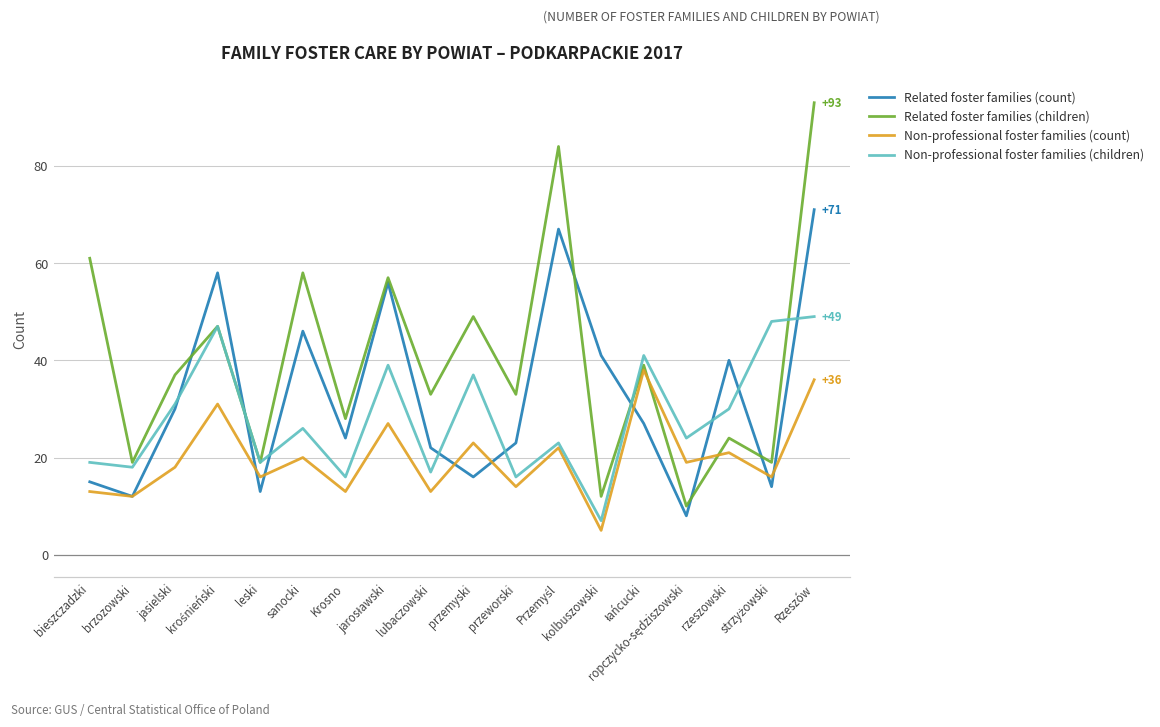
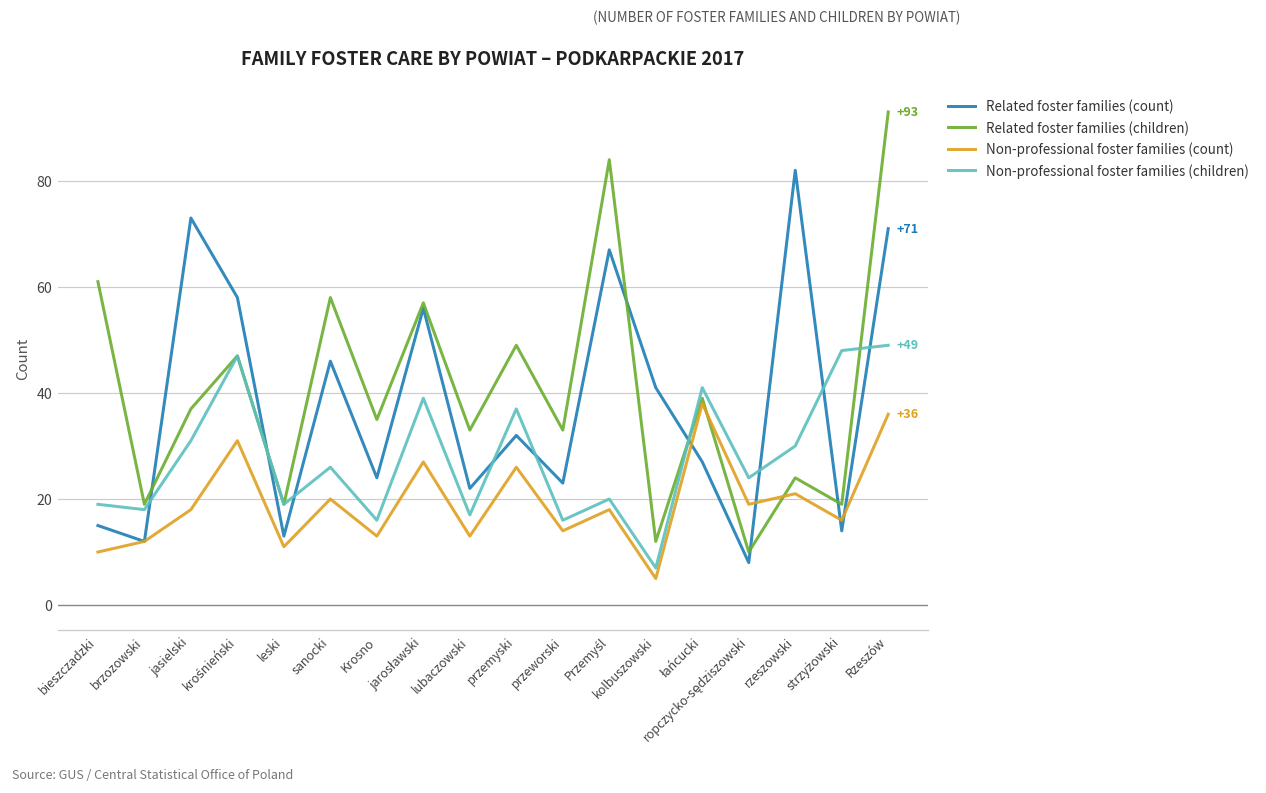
  {
    "Related foster families (count)": {
      "bieszczadzki": 15,
-     "jasielski": 30,
+     "jasielski": 73,
      "krośnieński": 58,
      "leski": 13,
      "sanocki": 46,
      "Krosno": 24,
      "jarosławski": 56,
      "lubaczowski": 22,
-     "przemyski": 16,
+     "przemyski": 32,
      "przeworski": 23,
      "Przemyśl": 67,
      "kolbuszowski": 41,
      "łańcucki": 27,
      "ropczycko-sędziszowski": 8,
-     "rzeszowski": 40,
+     "rzeszowski": 82,
      "strzyżowski": 14
    },
    "Related foster families (children)": {
      "bieszczadzki": 61,
      "brzozowski": 19,
      "jasielski": 37,
      "sanocki": 58,
-     "Krosno": 28,
+     "Krosno": 35,
      "jarosławski": 57,
      "lubaczowski": 33,
      "przemyski": 49,
      "przeworski": 33,
      "Przemyśl": 84,
      "kolbuszowski": 12,
      "łańcucki": 39,
      "ropczycko-sędziszowski": 10,
      "rzeszowski": 24,
      "strzyżowski": 19
    },
    "Non-professional foster families (count)": {
-     "bieszczadzki": 13,
+     "bieszczadzki": 10,
      "jasielski": 18,
      "krośnieński": 31,
-     "leski": 16,
+     "leski": 11,
      "sanocki": 20,
      "Krosno": 13,
      "jarosławski": 27,
      "lubaczowski": 13,
-     "przemyski": 23,
+     "przemyski": 26,
      "przeworski": 14,
-     "Przemyśl": 22,
+     "Przemyśl": 18,
      "kolbuszowski": 5,
      "łańcucki": 38,
      "ropczycko-sędziszowski": 19,
      "rzeszowski": 21,
      "strzyżowski": 16
    },
    "Non-professional foster families (children)": {
      "bieszczadzki": 19,
      "brzozowski": 18,
      "jasielski": 31,
      "sanocki": 26,
      "Krosno": 16,
      "jarosławski": 39,
      "lubaczowski": 17,
      "przemyski": 37,
      "przeworski": 16,
-     "Przemyśl": 23,
+     "Przemyśl": 20,
      "kolbuszowski": 7,
      "łańcucki": 41,
      "ropczycko-sędziszowski": 24,
      "rzeszowski": 30,
      "strzyżowski": 48
    }
  }
